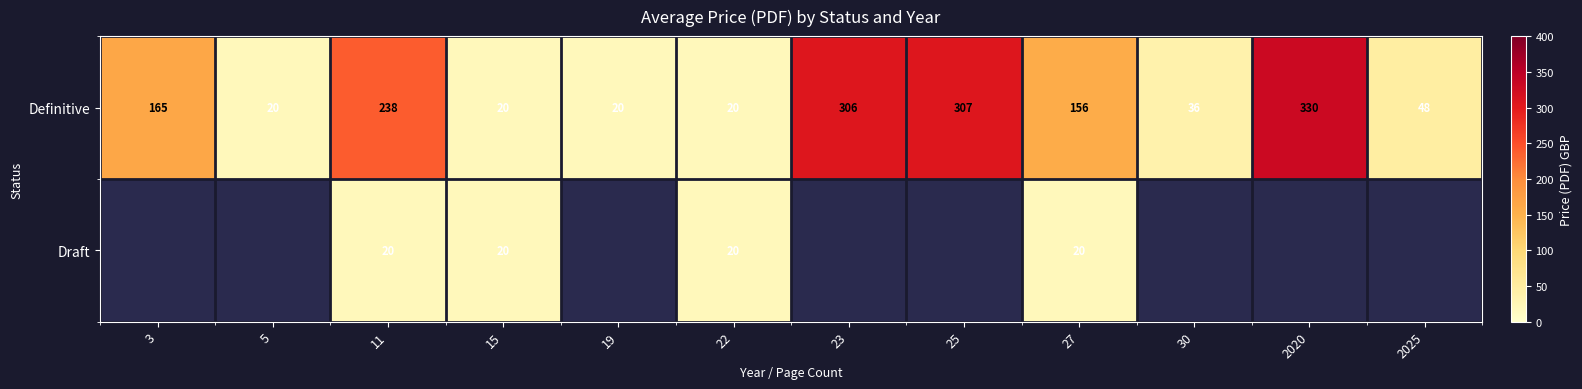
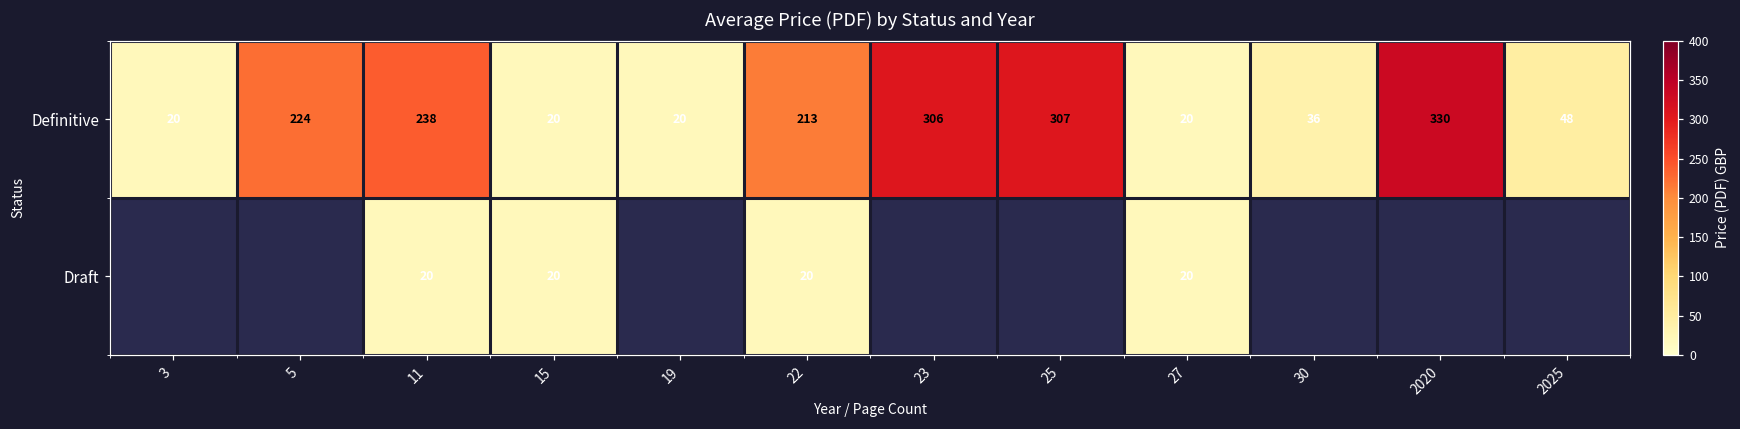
  {
    "Definitive": {
-     "3": 165,
-     "5": 20,
+     "3": 20,
+     "5": 224,
      "11": 238,
      "15": 20,
      "19": 20,
-     "22": 20,
+     "22": 213,
      "23": 306,
      "25": 307,
-     "27": 156,
+     "27": 20,
      "30": 36,
      "2020": 330,
      "2025": 48
    },
    "Draft": {
      "11": 20,
      "15": 20,
      "22": 20,
      "27": 20
    }
  }
